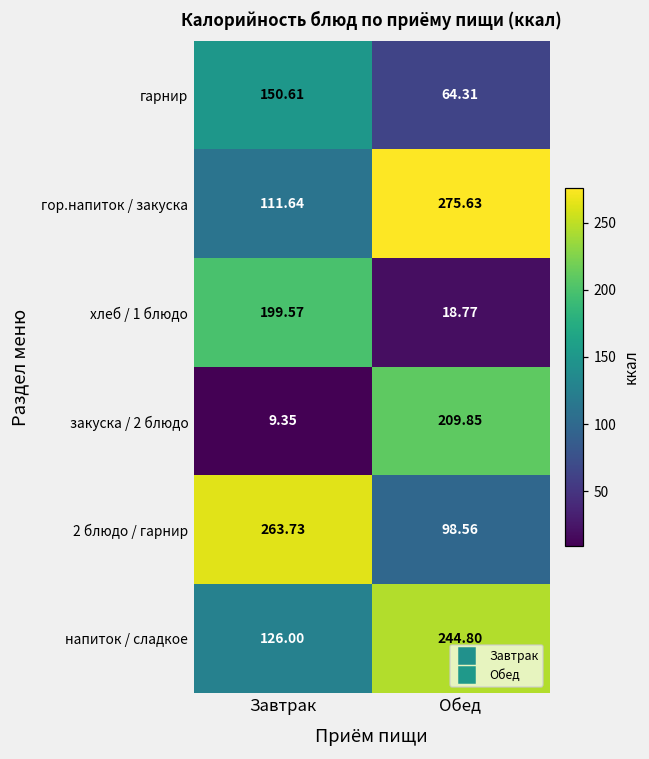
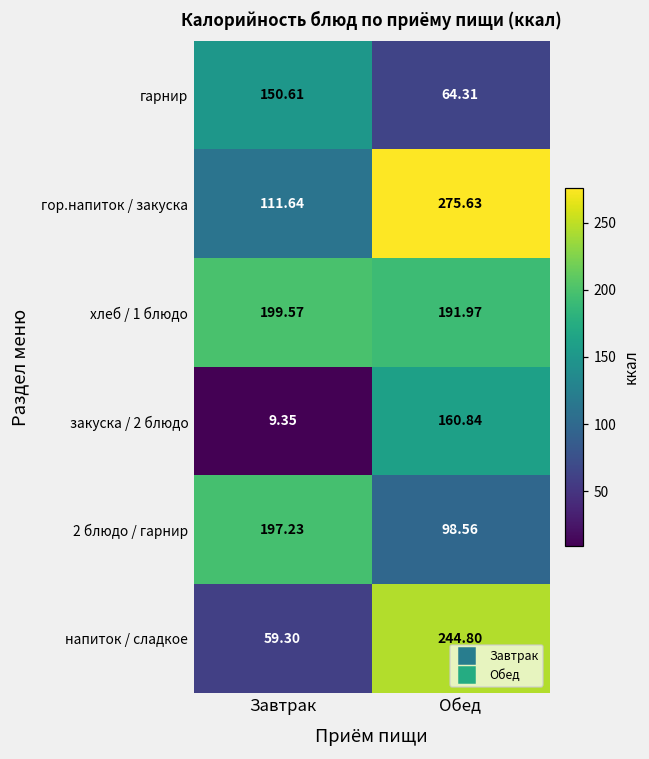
  {
    "гарнир": {
      "Завтрак": 150.61,
      "Обед": 64.31
    },
    "гор.напиток / закуска": {
      "Завтрак": 111.64,
      "Обед": 275.63
    },
    "хлеб / 1 блюдо": {
      "Завтрак": 199.57,
-     "Обед": 18.77
+     "Обед": 191.97
    },
    "закуска / 2 блюдо": {
      "Завтрак": 9.35,
-     "Обед": 209.85
+     "Обед": 160.84
    },
    "2 блюдо / гарнир": {
-     "Завтрак": 263.73,
+     "Завтрак": 197.23,
      "Обед": 98.56
    },
    "напиток / сладкое": {
-     "Завтрак": 126.00,
+     "Завтрак": 59.30,
      "Обед": 244.80
    }
  }
